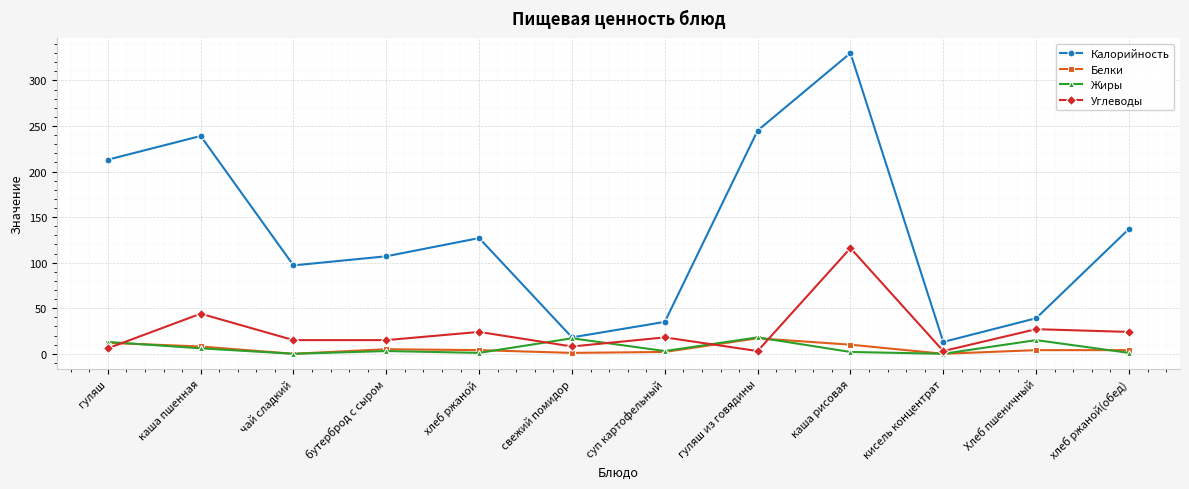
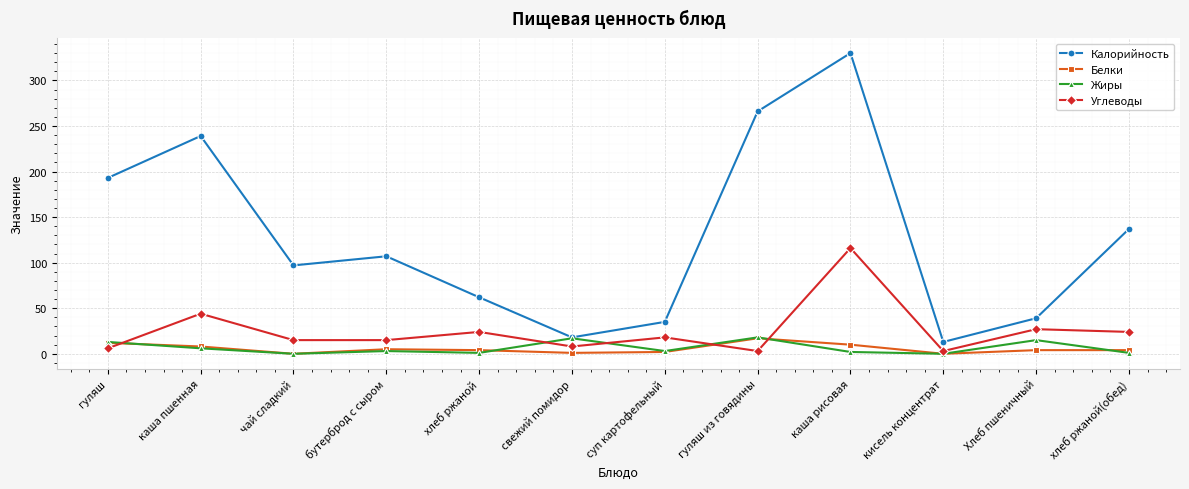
  {
    "Калорийность": {
-     "гуляш": 210,
+     "гуляш": 190,
      "каша пшенная": 240,
      "чай сладкий": 100,
      "бутерброд с сыром": 110,
-     "хлеб ржаной": 130,
+     "хлеб ржаной": 60,
      "суп картофельный": 40,
-     "гуляш из говядины": 250,
+     "гуляш из говядины": 270,
      "каша рисовая": 330,
      "кисель концентрат": 10,
      "Хлеб пшеничный": 40,
      "хлеб ржаной(обед)": 140
    },
    "Жиры": {
      "хлеб ржаной": 0,
      "каша рисовая": 0,
      "Хлеб пшеничный": 20,
      "хлеб ржаной(обед)": 0
    }
  }
